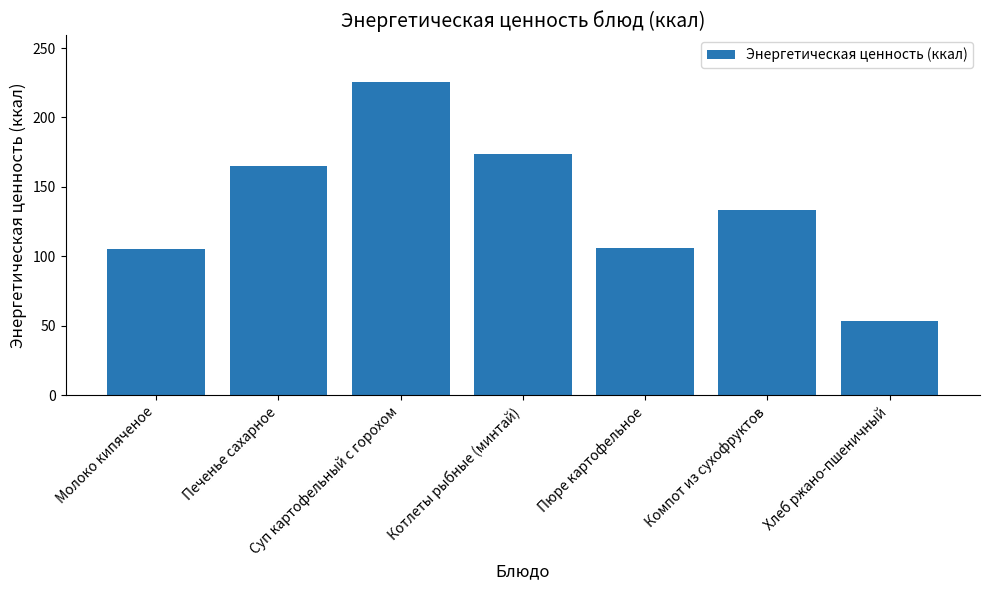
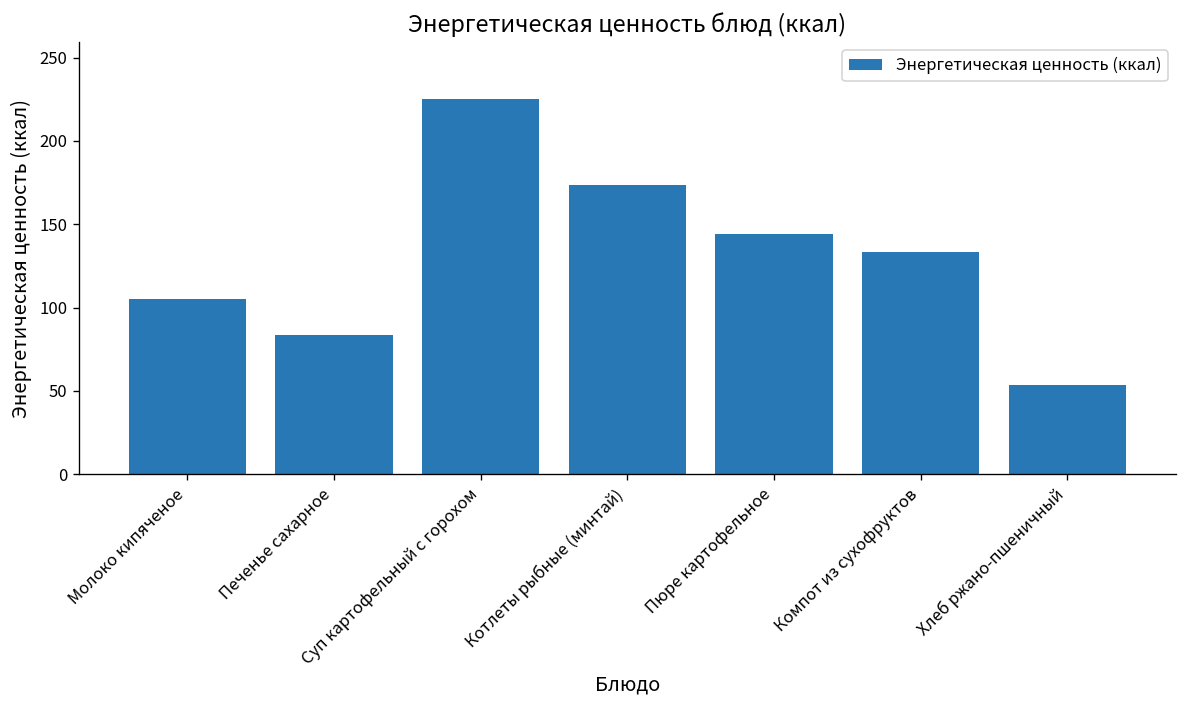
  {
    "Молоко кипяченое": 105,
-   "Печенье сахарное": 165,
+   "Печенье сахарное": 84,
    "Суп картофельный с горохом": 225,
    "Котлеты рыбные (минтай)": 174,
-   "Пюре картофельное": 106,
+   "Пюре картофельное": 144,
    "Компот из сухофруктов": 133,
    "Хлеб ржано-пшеничный": 53
  }
